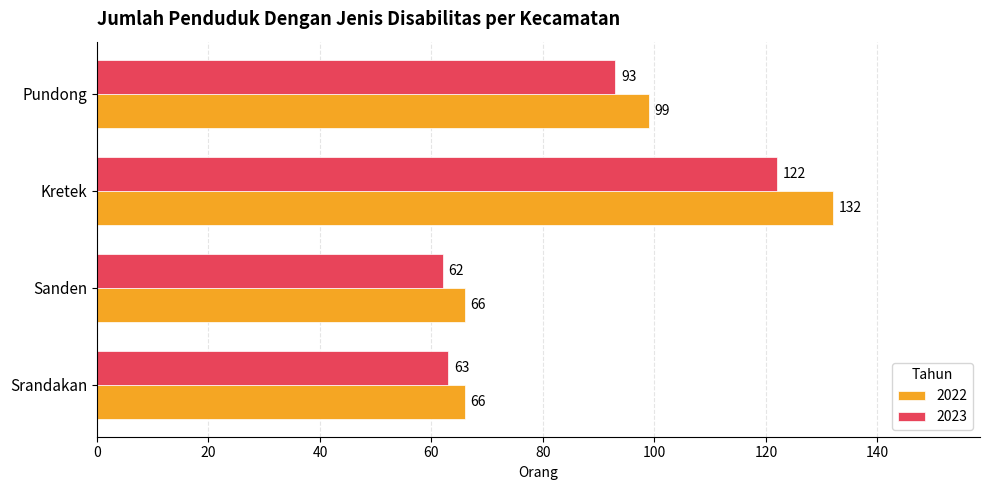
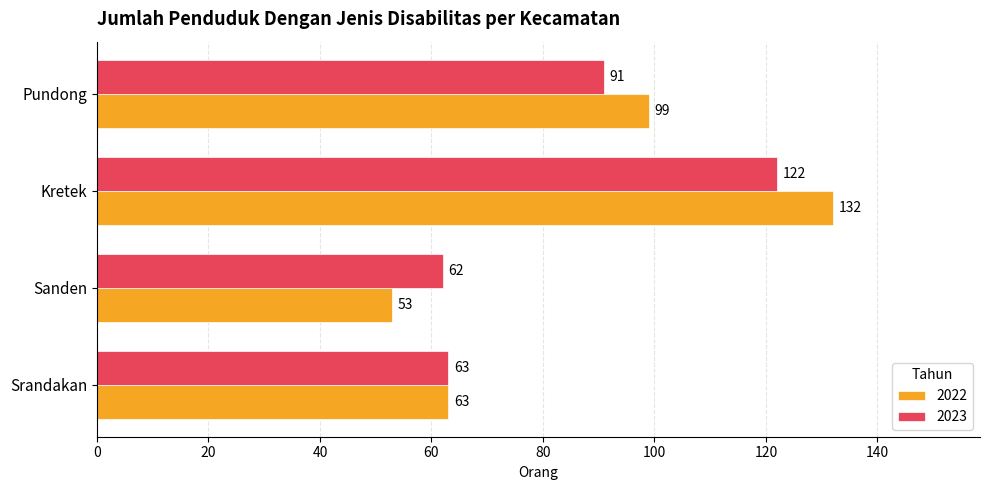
  {
    "2022": {
      "Pundong": 99,
      "Kretek": 132,
-     "Sanden": 66,
-     "Srandakan": 66
+     "Sanden": 53,
+     "Srandakan": 63
    },
    "2023": {
-     "Pundong": 93,
+     "Pundong": 91,
      "Kretek": 122,
      "Sanden": 62,
      "Srandakan": 63
    }
  }
